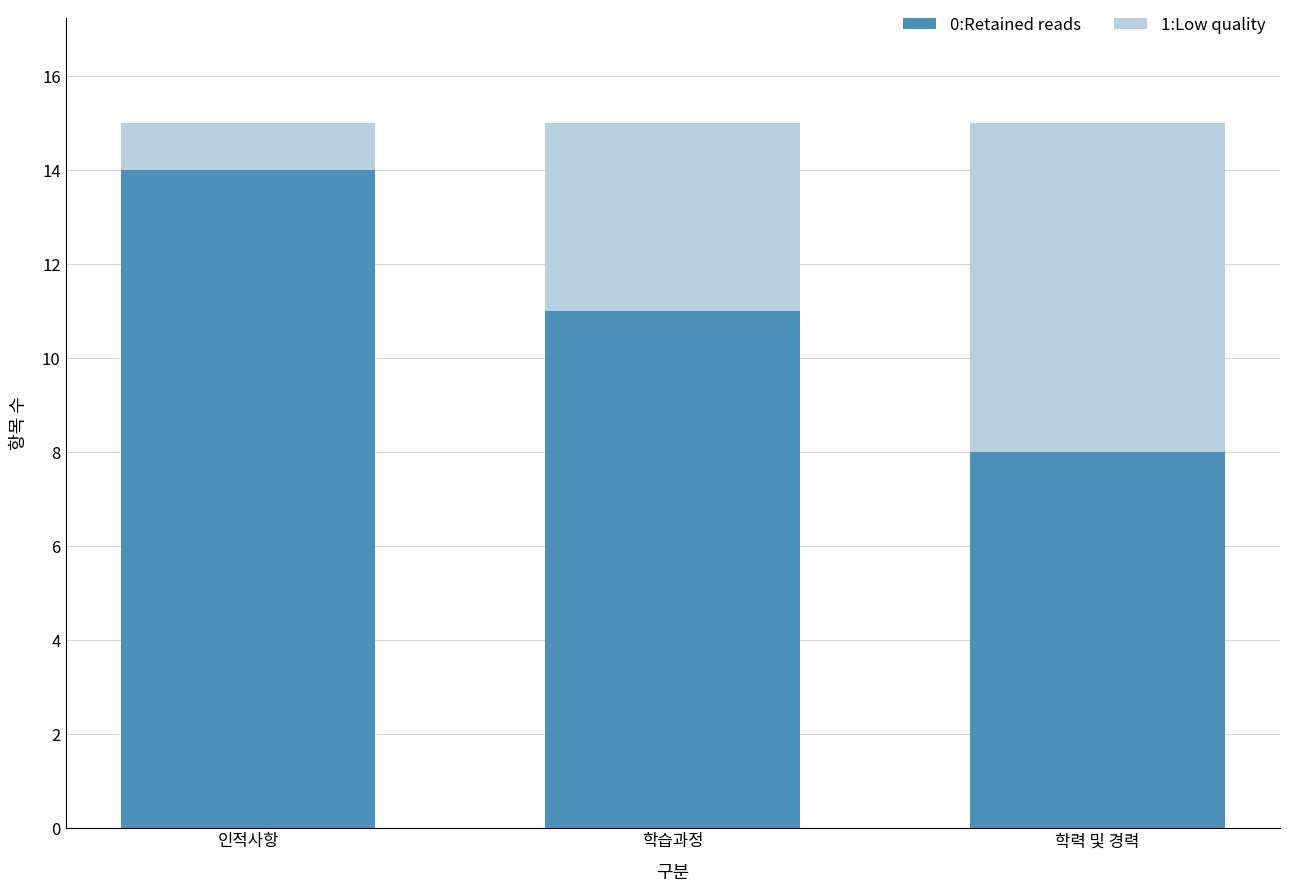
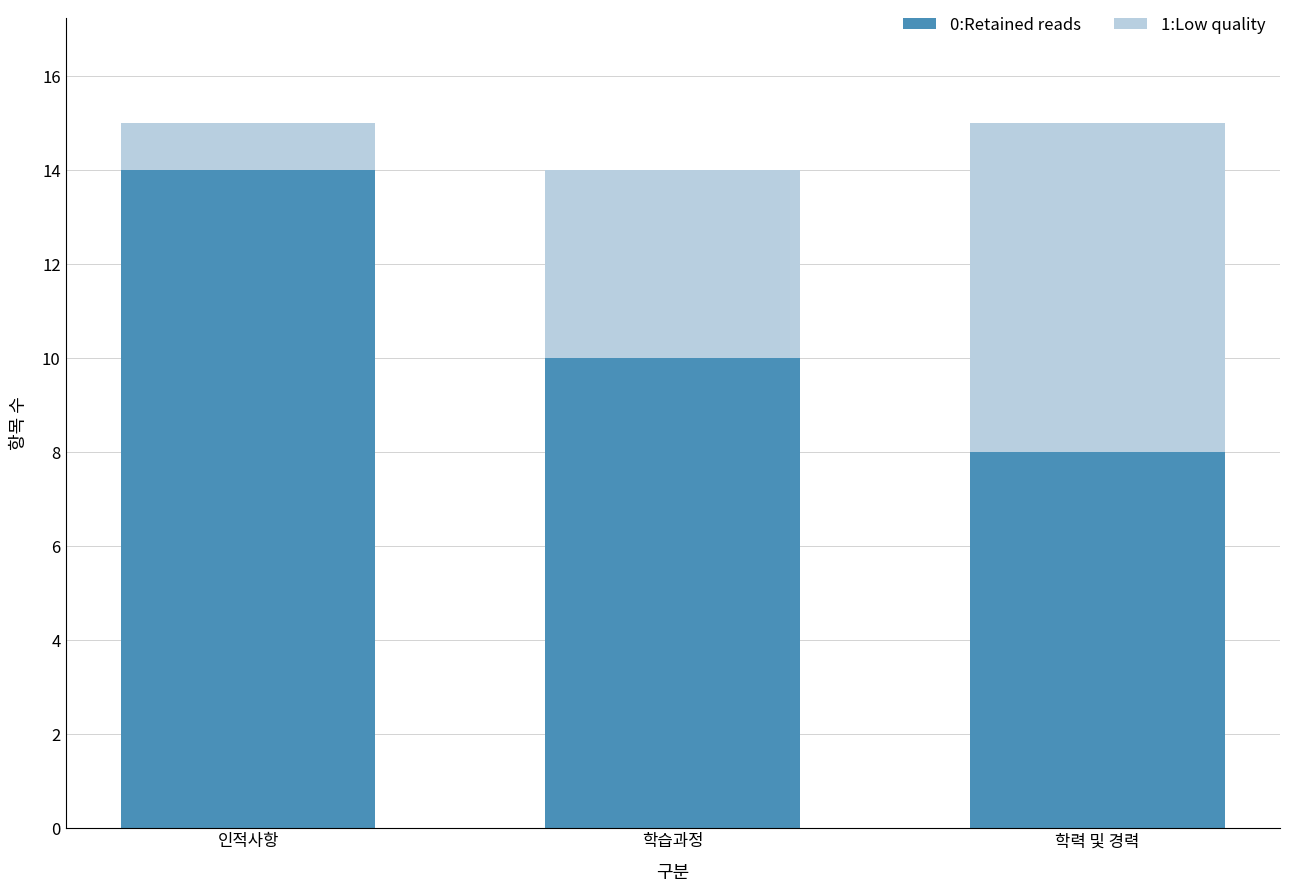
  {
    "0:Retained reads": {
      "인적사항": 14,
-     "학습과정": 11,
+     "학습과정": 10,
      "학력 및 경력": 8
    },
    "1:Low quality": {
      "인적사항": 1,
      "학습과정": 4,
      "학력 및 경력": 7
    }
  }
